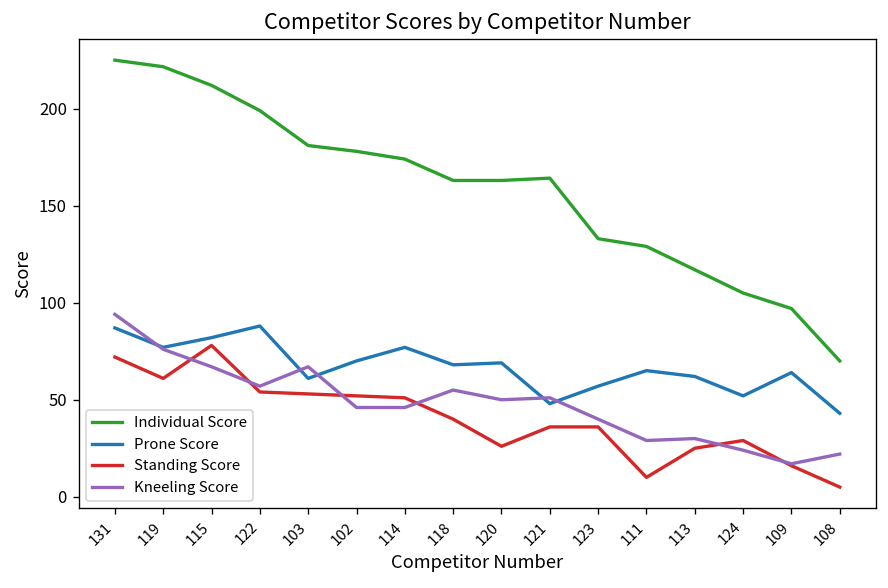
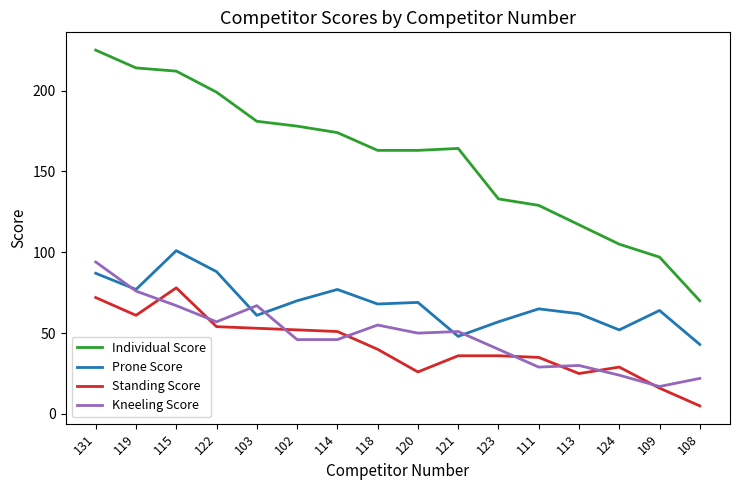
  {
    "Individual Score": {
      "131": 225,
-     "119": 222,
+     "119": 214,
      "115": 212,
      "122": 199,
      "103": 181,
      "102": 178,
      "114": 174,
      "118": 163,
      "120": 163,
      "121": 164,
      "123": 133,
      "111": 129,
      "113": 117,
      "124": 105,
      "109": 97,
      "108": 70
    },
    "Prone Score": {
      "131": 87,
-     "115": 82,
+     "115": 101,
      "122": 88,
      "103": 61,
      "102": 70,
      "114": 77,
      "118": 68,
      "120": 69,
      "121": 48,
      "123": 57,
      "111": 65,
      "113": 62,
      "124": 52,
      "109": 64,
      "108": 43
    },
    "Standing Score": {
      "131": 72,
      "119": 61,
      "115": 78,
      "122": 54,
      "103": 53,
      "102": 52,
      "114": 51,
      "118": 40,
      "120": 26,
      "121": 36,
      "123": 36,
-     "111": 10,
+     "111": 35,
      "113": 25,
      "124": 29,
      "108": 5
    },
    "Kneeling Score": {
      "131": 94,
      "115": 67,
      "122": 57,
      "103": 67,
      "102": 46,
      "114": 46,
      "118": 55,
      "120": 50,
      "121": 51,
      "123": 40,
      "111": 29,
      "113": 30,
      "124": 24,
      "108": 22
    }
  }
